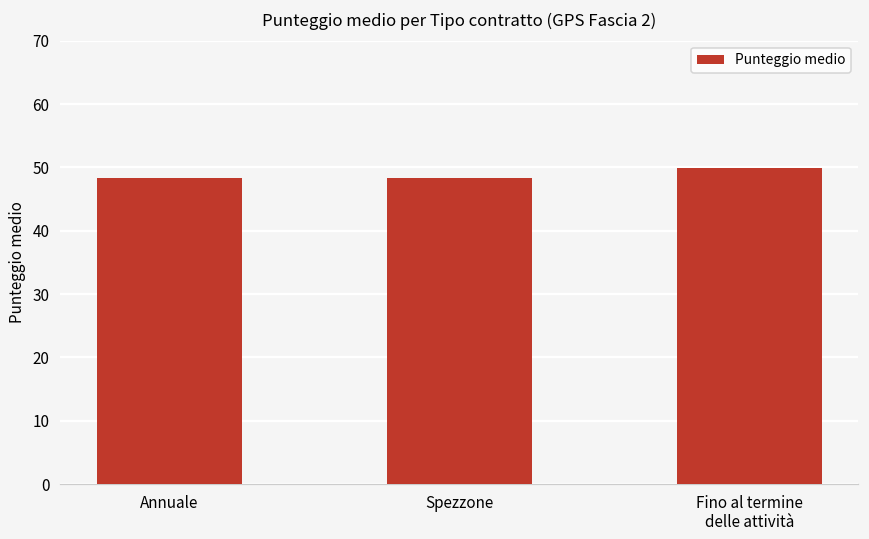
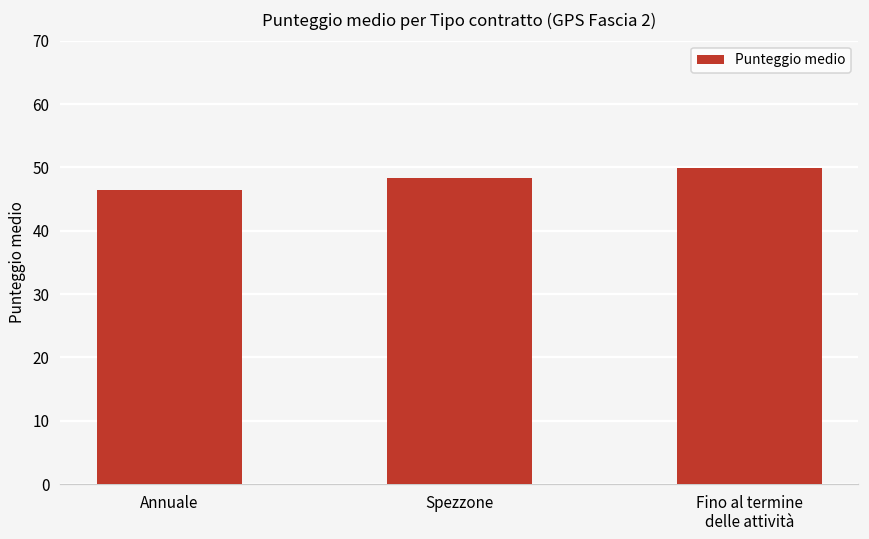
  {
-   "Annuale": 48,
+   "Annuale": 47,
    "Spezzone": 48,
    "Fino al termine delle attività": 50
  }
